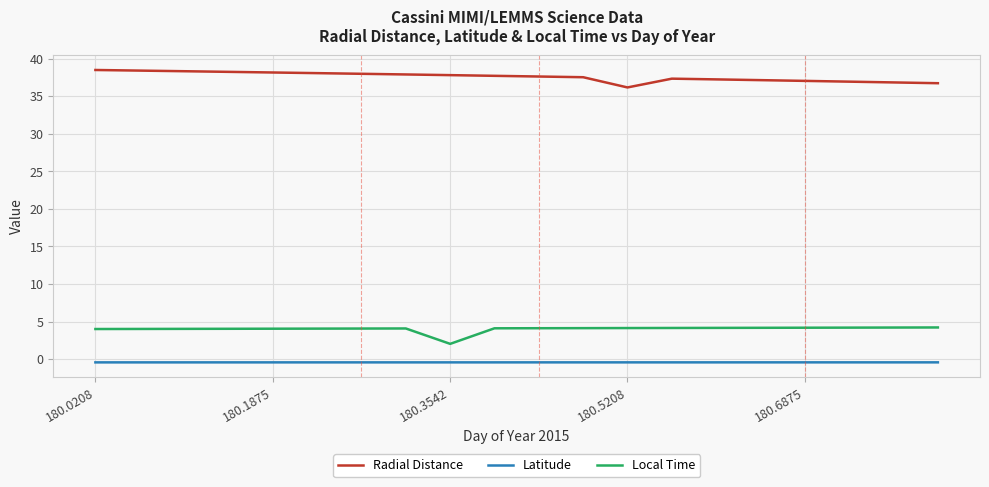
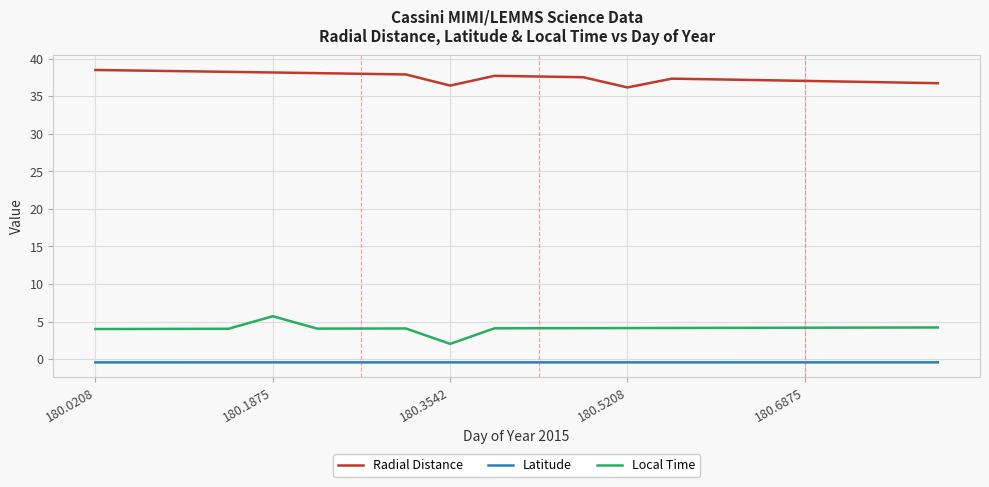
  {
    "Radial Distance": {
      "180.0208": 39,
      "180.1875": 38,
-     "180.3542": 38,
+     "180.3542": 36,
      "180.5208": 36,
      "180.6875": 37
    },
    "Latitude": {
      "180.0208": 0,
      "180.1875": 0,
      "180.3542": 0,
      "180.5208": 0,
      "180.6875": 0
    },
    "Local Time": {
      "180.0208": 4,
-     "180.1875": 4,
+     "180.1875": 6,
      "180.3542": 2,
      "180.5208": 4,
      "180.6875": 4
    }
  }
